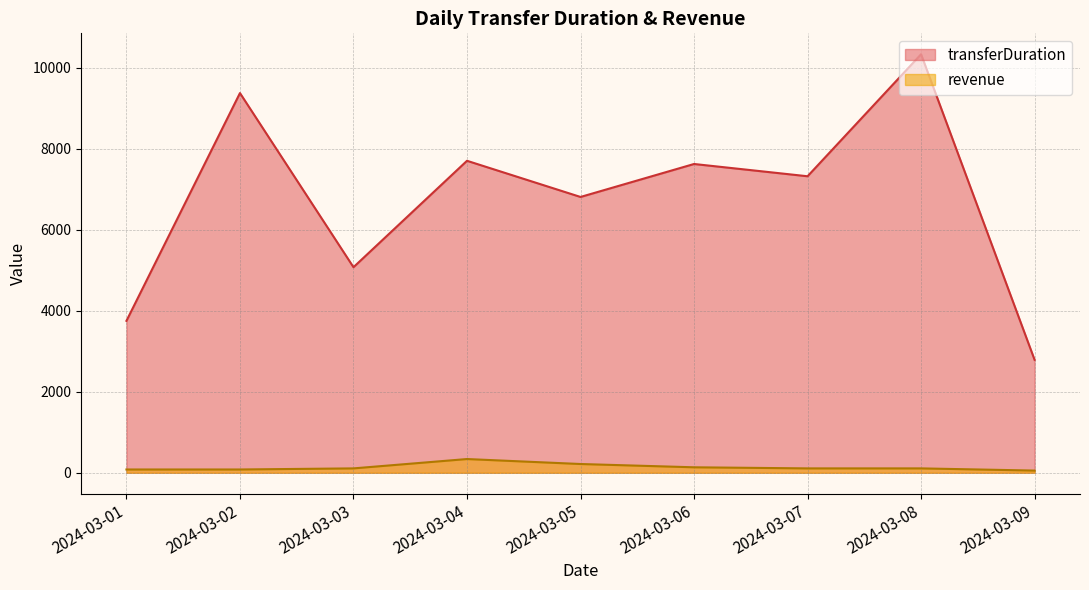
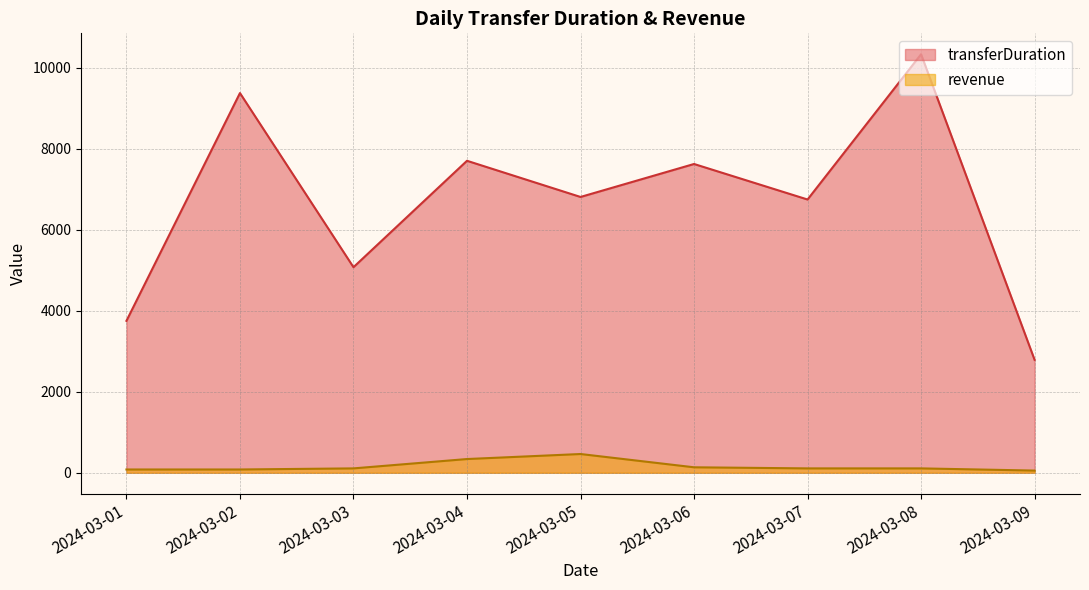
  {
    "transferDuration": {
      "2024-03-01": 3800,
      "2024-03-02": 9400,
      "2024-03-03": 5100,
      "2024-03-04": 7700,
      "2024-03-05": 6800,
      "2024-03-06": 7600,
-     "2024-03-07": 7300,
+     "2024-03-07": 6700,
      "2024-03-09": 2800
    },
    "revenue": {
      "2024-03-01": 100,
      "2024-03-02": 100,
      "2024-03-03": 100,
      "2024-03-04": 300,
-     "2024-03-05": 200,
+     "2024-03-05": 500,
      "2024-03-06": 100,
      "2024-03-07": 100,
      "2024-03-08": 100,
      "2024-03-09": 100
    }
  }
